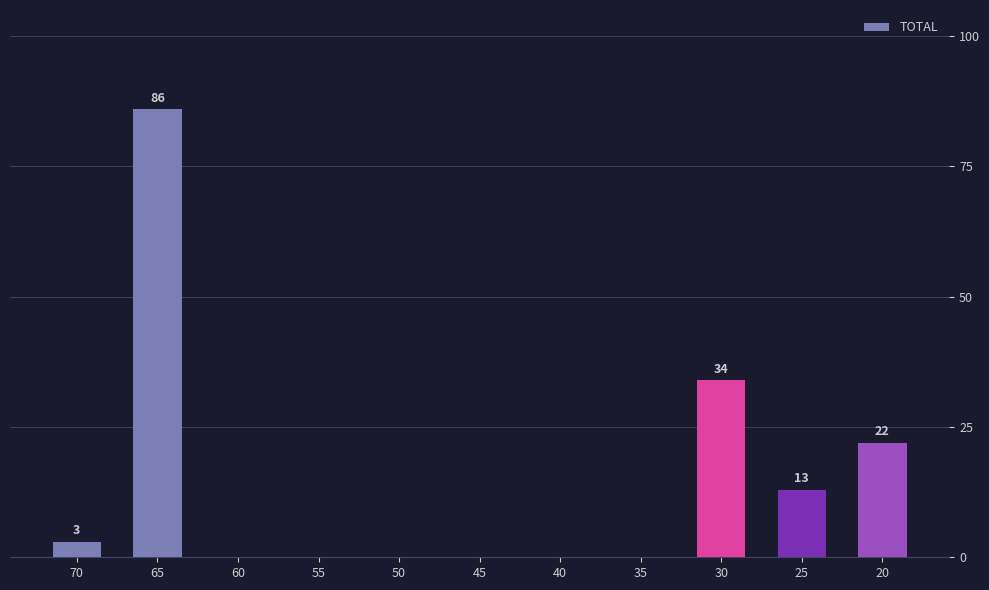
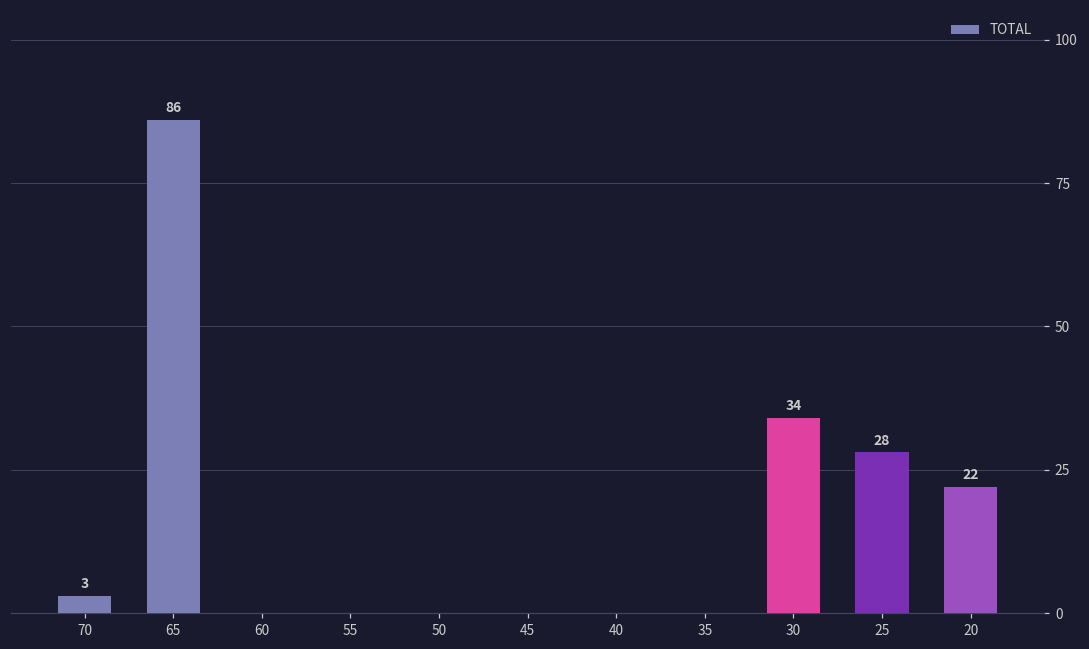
  {
    "70": 3,
    "65": 86,
    "30": 34,
-   "25": 13,
+   "25": 28,
    "20": 22
  }
